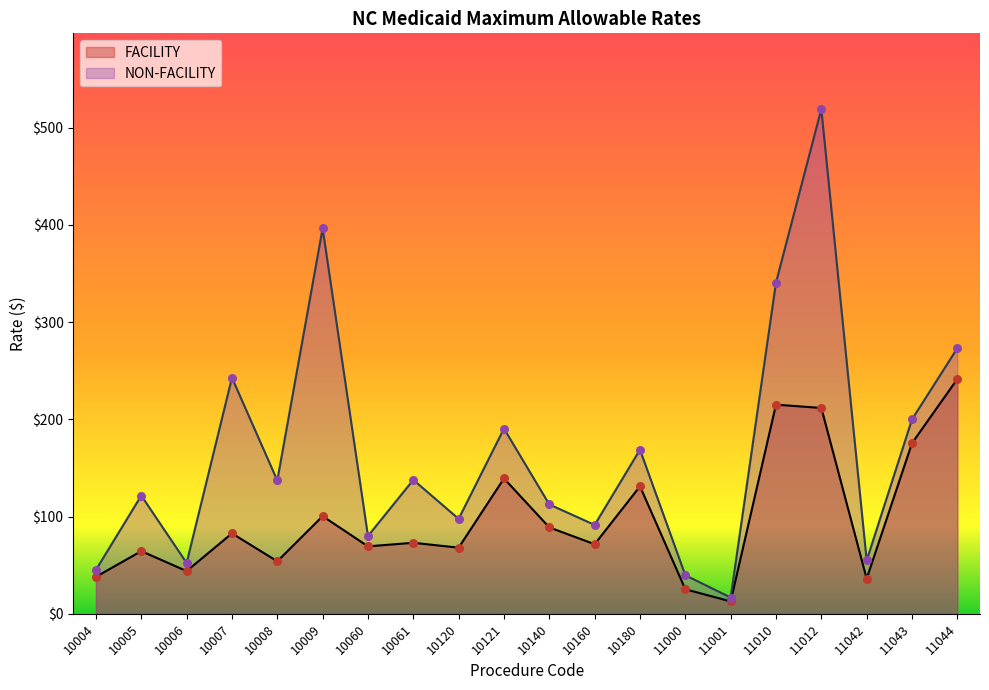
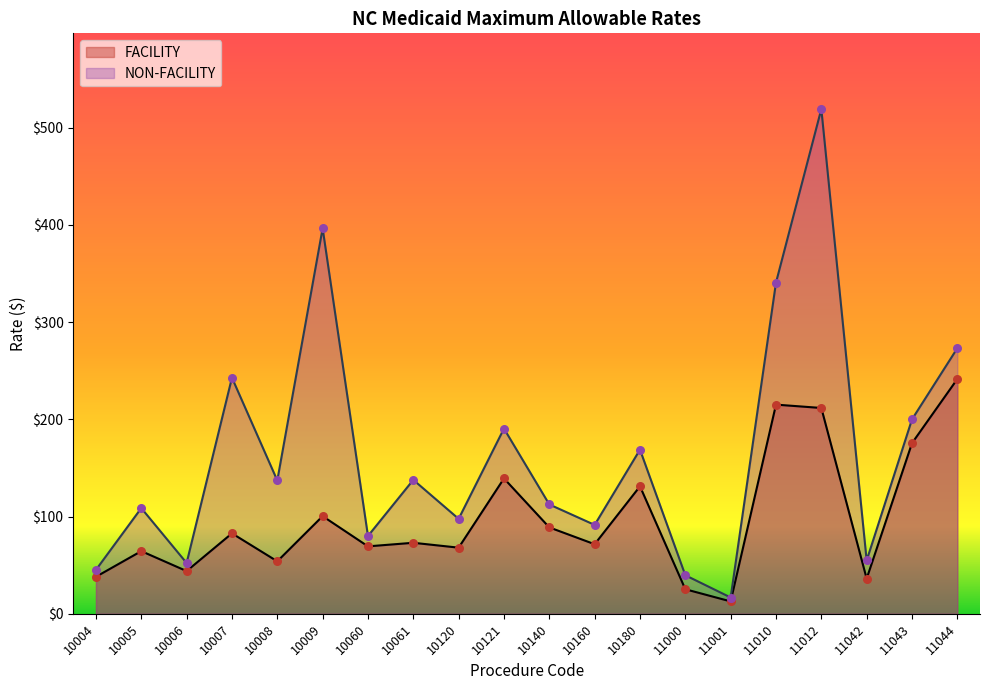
  {
    "FACILITY": {
      "10004": "$40",
      "10005": "$60",
      "10006": "$40",
      "10007": "$80",
      "10008": "$50",
      "10009": "$100",
      "10060": "$70",
      "10061": "$70",
      "10120": "$70",
      "10121": "$140",
      "10140": "$90",
      "10160": "$70",
      "10180": "$130",
      "11000": "$30",
      "11001": "$10",
      "11010": "$220",
      "11012": "$210",
      "11042": "$40",
      "11043": "$180",
      "11044": "$240"
    },
    "NON-FACILITY": {
      "10004": "$50",
-     "10005": "$120",
+     "10005": "$110",
      "10006": "$50",
      "10007": "$240",
      "10008": "$140",
      "10009": "$400",
      "10060": "$80",
      "10061": "$140",
      "10120": "$100",
      "10121": "$190",
      "10140": "$110",
      "10160": "$90",
      "10180": "$170",
      "11000": "$40",
      "11001": "$20",
      "11010": "$340",
      "11012": "$520",
      "11042": "$50",
      "11043": "$200",
      "11044": "$270"
    }
  }
